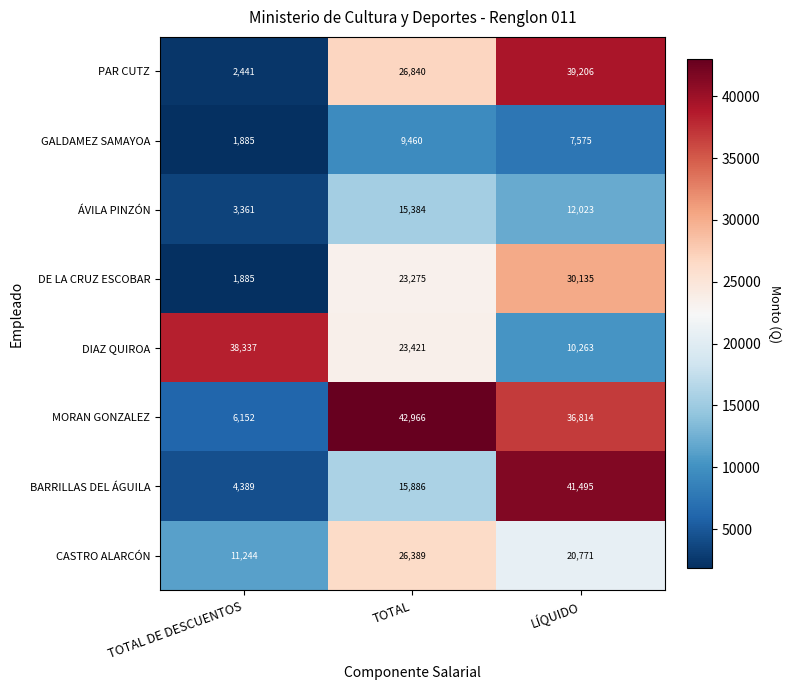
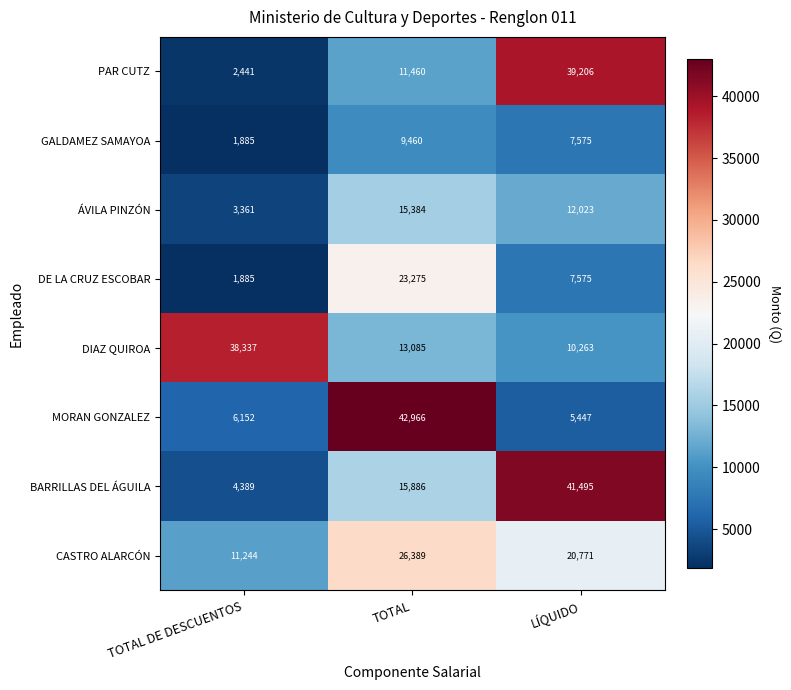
  {
    "PAR CUTZ": {
      "TOTAL DE DESCUENTOS": "2,441",
-     "TOTAL": "26,840",
+     "TOTAL": "11,460",
      "LÍQUIDO": "39,206"
    },
    "GALDAMEZ SAMAYOA": {
      "TOTAL DE DESCUENTOS": "1,885",
      "TOTAL": "9,460",
      "LÍQUIDO": "7,575"
    },
    "ÁVILA PINZÓN": {
      "TOTAL DE DESCUENTOS": "3,361",
      "TOTAL": "15,384",
      "LÍQUIDO": "12,023"
    },
    "DE LA CRUZ ESCOBAR": {
      "TOTAL DE DESCUENTOS": "1,885",
      "TOTAL": "23,275",
-     "LÍQUIDO": "30,135"
+     "LÍQUIDO": "7,575"
    },
    "DIAZ QUIROA": {
      "TOTAL DE DESCUENTOS": "38,337",
-     "TOTAL": "23,421",
+     "TOTAL": "13,085",
      "LÍQUIDO": "10,263"
    },
    "MORAN GONZALEZ": {
      "TOTAL DE DESCUENTOS": "6,152",
      "TOTAL": "42,966",
-     "LÍQUIDO": "36,814"
+     "LÍQUIDO": "5,447"
    },
    "BARRILLAS DEL ÁGUILA": {
      "TOTAL DE DESCUENTOS": "4,389",
      "TOTAL": "15,886",
      "LÍQUIDO": "41,495"
    },
    "CASTRO ALARCÓN": {
      "TOTAL DE DESCUENTOS": "11,244",
      "TOTAL": "26,389",
      "LÍQUIDO": "20,771"
    }
  }
